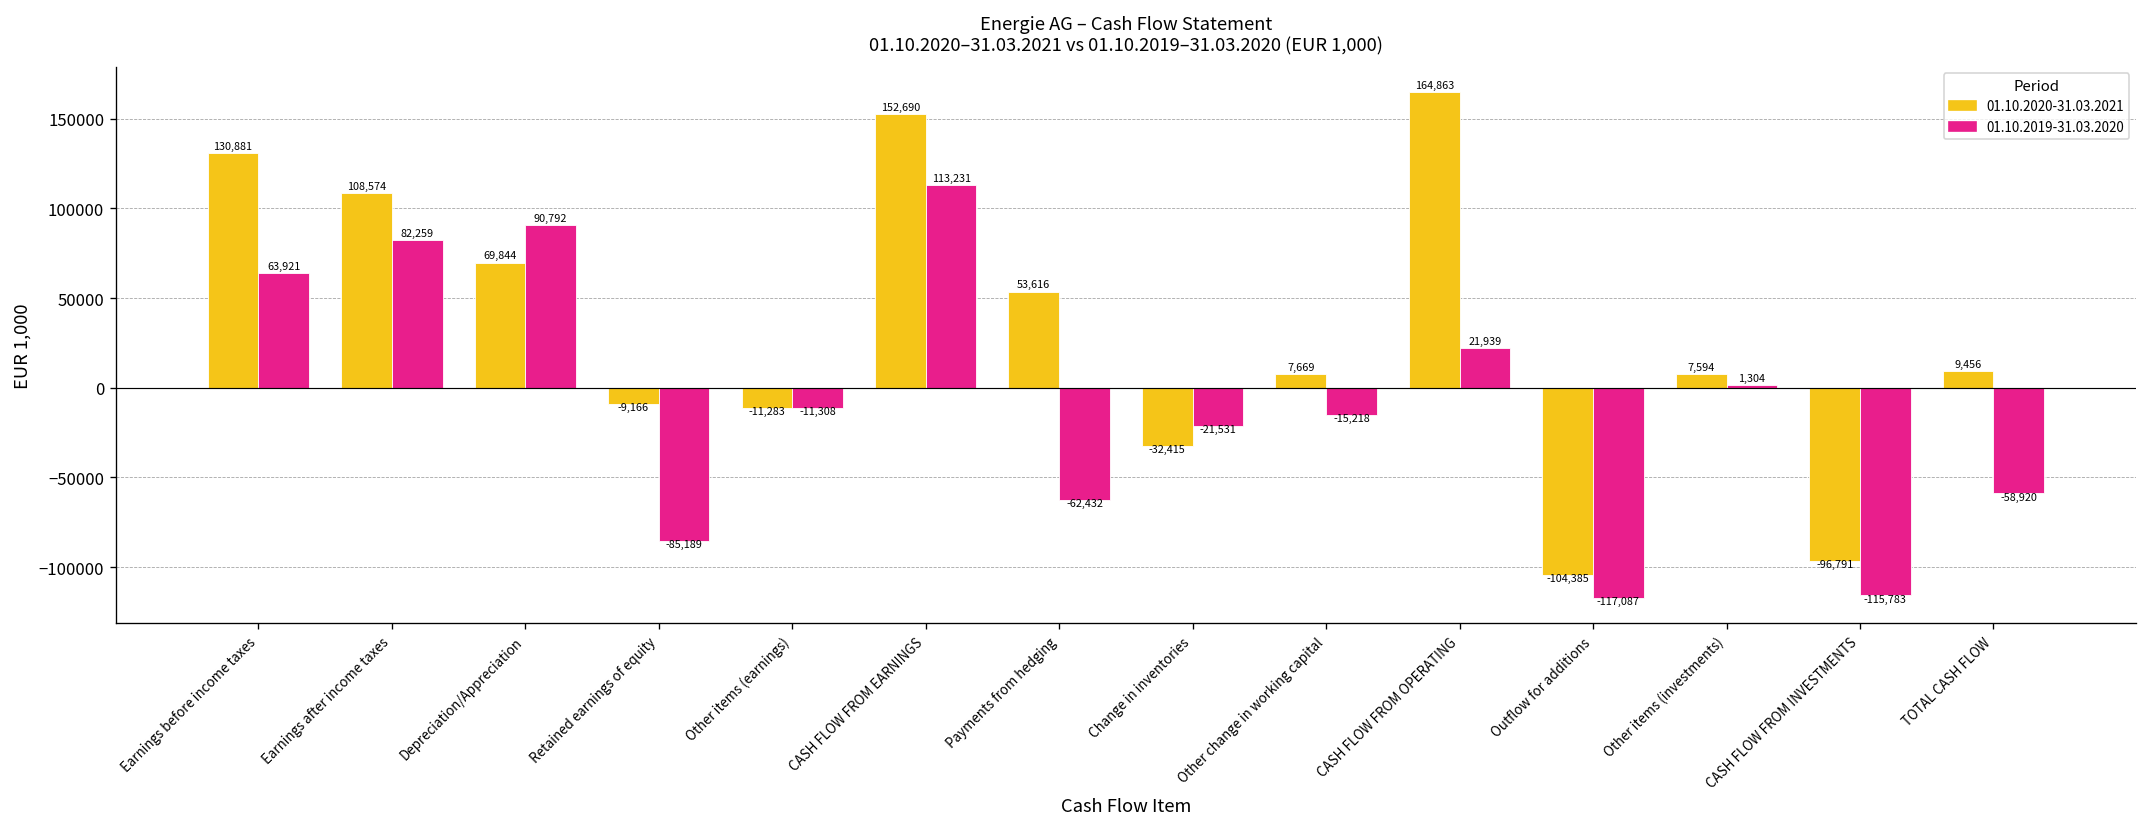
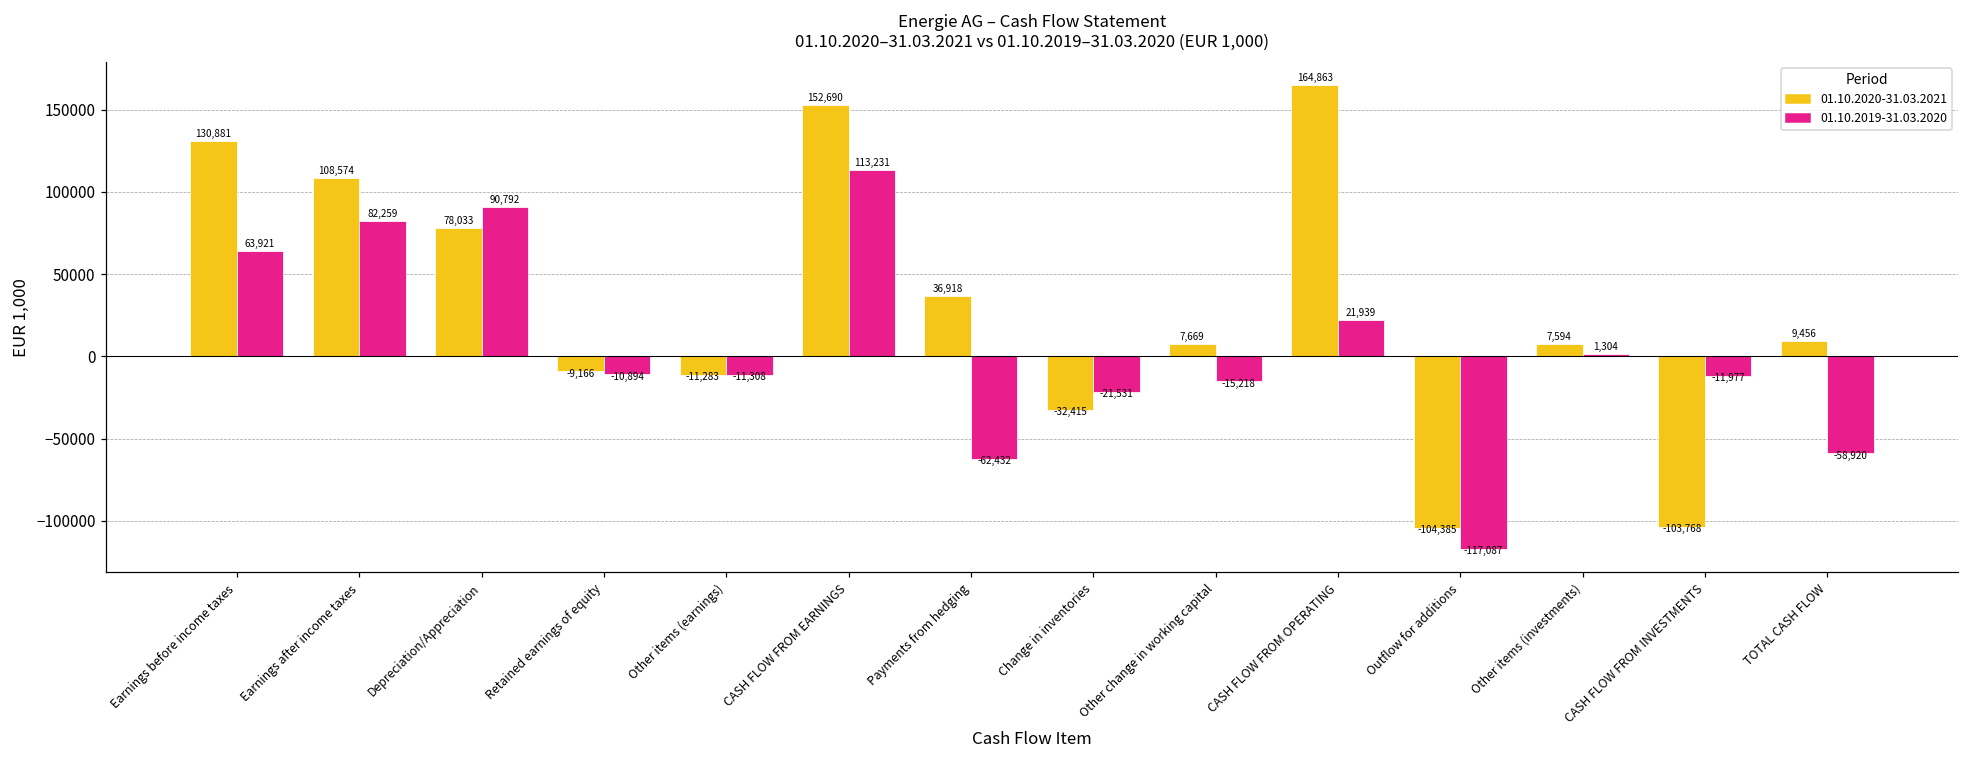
  {
    "01.10.2020-31.03.2021": {
      "Earnings before income taxes": "130,881",
      "Earnings after income taxes": "108,574",
-     "Depreciation/Appreciation": "69,844",
+     "Depreciation/Appreciation": "78,033",
      "Retained earnings of equity": "-9,166",
      "Other items (earnings)": "-11,283",
      "CASH FLOW FROM EARNINGS": "152,690",
-     "Payments from hedging": "53,616",
+     "Payments from hedging": "36,918",
      "Change in inventories": "-32,415",
      "Other change in working capital": "7,669",
      "CASH FLOW FROM OPERATING": "164,863",
      "Outflow for additions": "-104,385",
      "Other items (investments)": "7,594",
-     "CASH FLOW FROM INVESTMENTS": "-96,791",
+     "CASH FLOW FROM INVESTMENTS": "-103,768",
      "TOTAL CASH FLOW": "9,456"
    },
    "01.10.2019-31.03.2020": {
      "Earnings before income taxes": "63,921",
      "Earnings after income taxes": "82,259",
      "Depreciation/Appreciation": "90,792",
-     "Retained earnings of equity": "-85,189",
+     "Retained earnings of equity": "-10,894",
      "Other items (earnings)": "-11,308",
      "CASH FLOW FROM EARNINGS": "113,231",
      "Payments from hedging": "-62,432",
      "Change in inventories": "-21,531",
      "Other change in working capital": "-15,218",
      "CASH FLOW FROM OPERATING": "21,939",
      "Outflow for additions": "-117,087",
      "Other items (investments)": "1,304",
-     "CASH FLOW FROM INVESTMENTS": "-115,783",
+     "CASH FLOW FROM INVESTMENTS": "-11,977",
      "TOTAL CASH FLOW": "-58,920"
    }
  }
